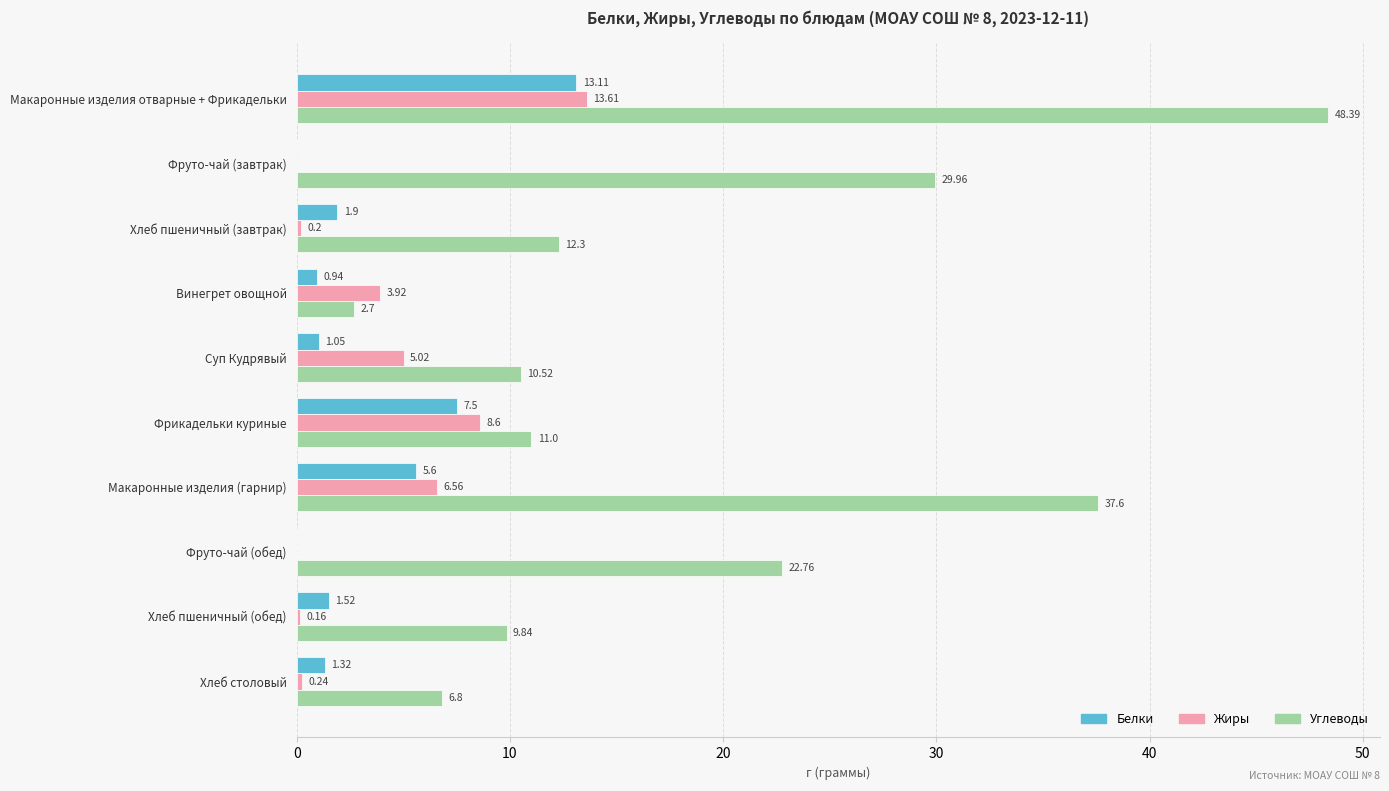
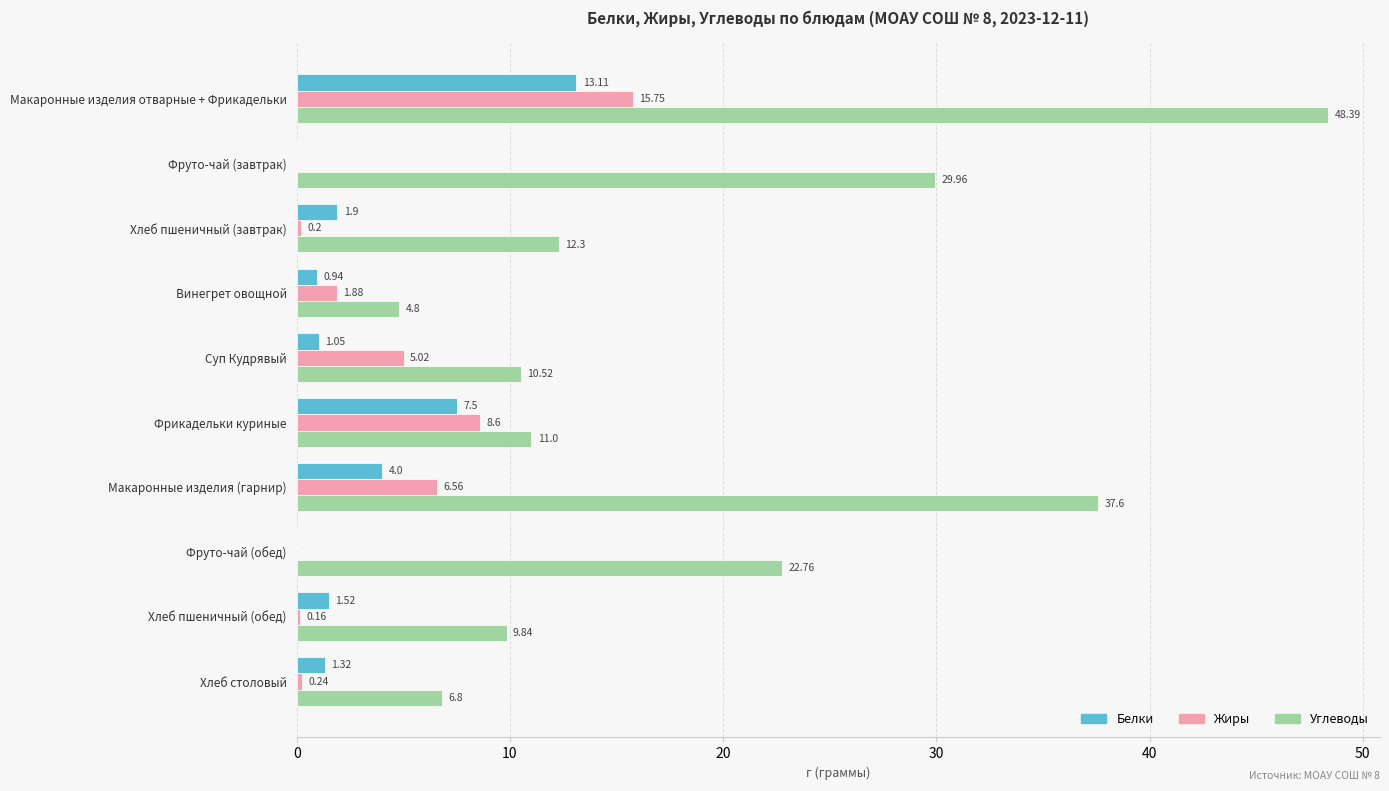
  {
    "Белки": {
      "Макаронные изделия отварные + Фрикадельки": 13.11,
      "Хлеб пшеничный (завтрак)": 1.9,
      "Винегрет овощной": 0.94,
      "Суп Кудрявый": 1.05,
      "Фрикадельки куриные": 7.5,
-     "Макаронные изделия (гарнир)": 5.6,
+     "Макаронные изделия (гарнир)": 4.0,
      "Хлеб пшеничный (обед)": 1.52,
      "Хлеб столовый": 1.32
    },
    "Жиры": {
-     "Макаронные изделия отварные + Фрикадельки": 13.61,
+     "Макаронные изделия отварные + Фрикадельки": 15.75,
      "Хлеб пшеничный (завтрак)": 0.2,
-     "Винегрет овощной": 3.92,
+     "Винегрет овощной": 1.88,
      "Суп Кудрявый": 5.02,
      "Фрикадельки куриные": 8.6,
      "Макаронные изделия (гарнир)": 6.56,
      "Хлеб пшеничный (обед)": 0.16,
      "Хлеб столовый": 0.24
    },
    "Углеводы": {
      "Макаронные изделия отварные + Фрикадельки": 48.39,
      "Фруто-чай (завтрак)": 29.96,
      "Хлеб пшеничный (завтрак)": 12.3,
-     "Винегрет овощной": 2.7,
+     "Винегрет овощной": 4.8,
      "Суп Кудрявый": 10.52,
      "Фрикадельки куриные": 11.0,
      "Макаронные изделия (гарнир)": 37.6,
      "Фруто-чай (обед)": 22.76,
      "Хлеб пшеничный (обед)": 9.84,
      "Хлеб столовый": 6.8
    }
  }
